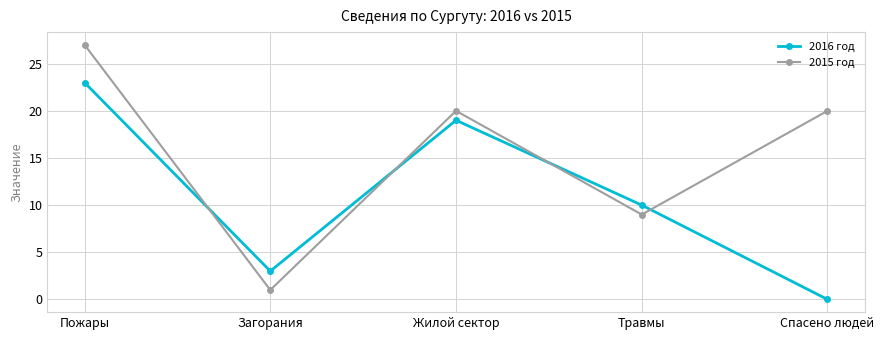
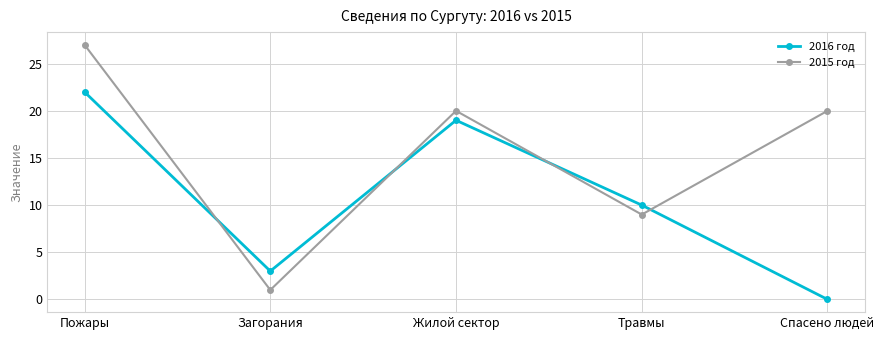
  {
    "2016 год": {
-     "Пожары": 23,
+     "Пожары": 22,
      "Загорания": 3,
      "Жилой сектор": 19,
      "Травмы": 10,
      "Спасено людей": 0
    },
    "2015 год": {
      "Пожары": 27,
      "Загорания": 1,
      "Жилой сектор": 20,
      "Травмы": 9,
      "Спасено людей": 20
    }
  }
